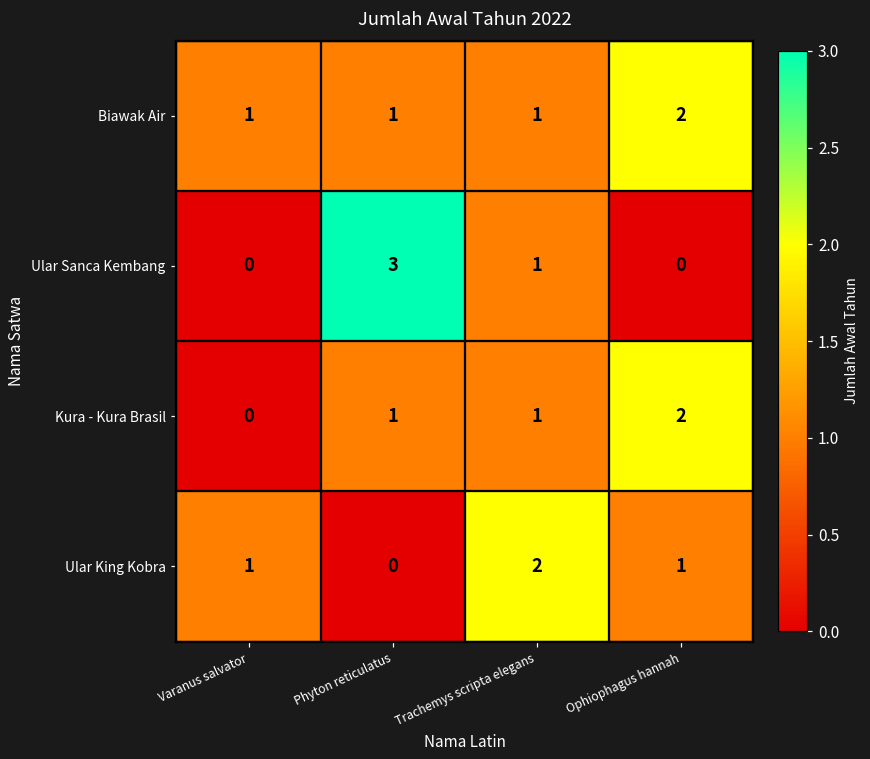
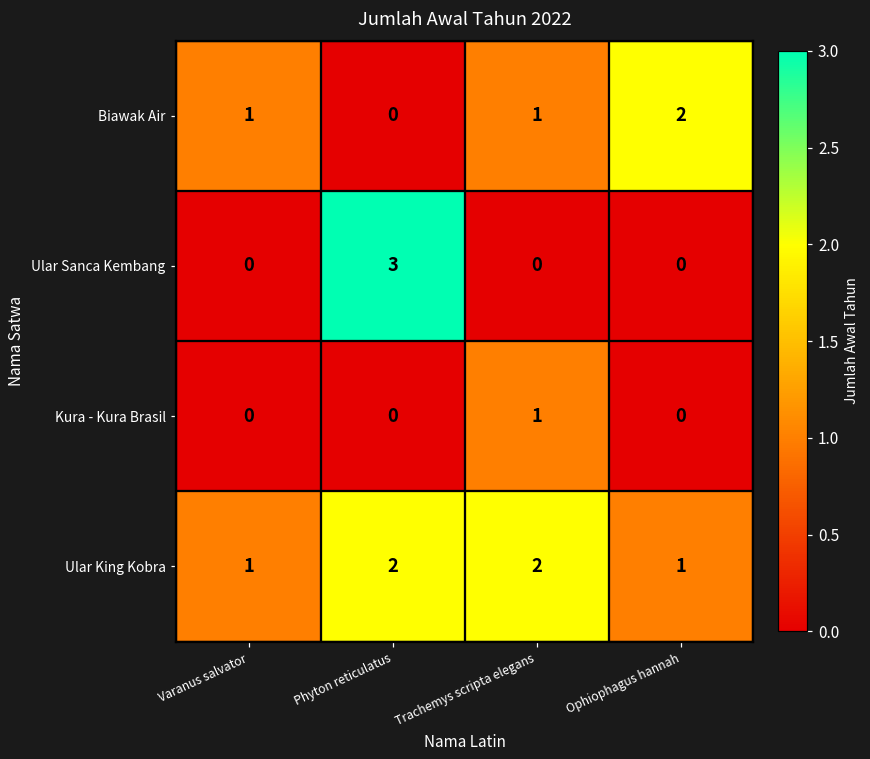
  {
    "Biawak Air": {
      "Varanus salvator": 1,
-     "Phyton reticulatus": 1,
+     "Phyton reticulatus": 0,
      "Trachemys scripta elegans": 1,
      "Ophiophagus hannah": 2
    },
    "Ular Sanca Kembang": {
      "Varanus salvator": 0,
      "Phyton reticulatus": 3,
-     "Trachemys scripta elegans": 1,
+     "Trachemys scripta elegans": 0,
      "Ophiophagus hannah": 0
    },
    "Kura - Kura Brasil": {
      "Varanus salvator": 0,
-     "Phyton reticulatus": 1,
+     "Phyton reticulatus": 0,
      "Trachemys scripta elegans": 1,
-     "Ophiophagus hannah": 2
+     "Ophiophagus hannah": 0
    },
    "Ular King Kobra": {
      "Varanus salvator": 1,
-     "Phyton reticulatus": 0,
+     "Phyton reticulatus": 2,
      "Trachemys scripta elegans": 2,
      "Ophiophagus hannah": 1
    }
  }
